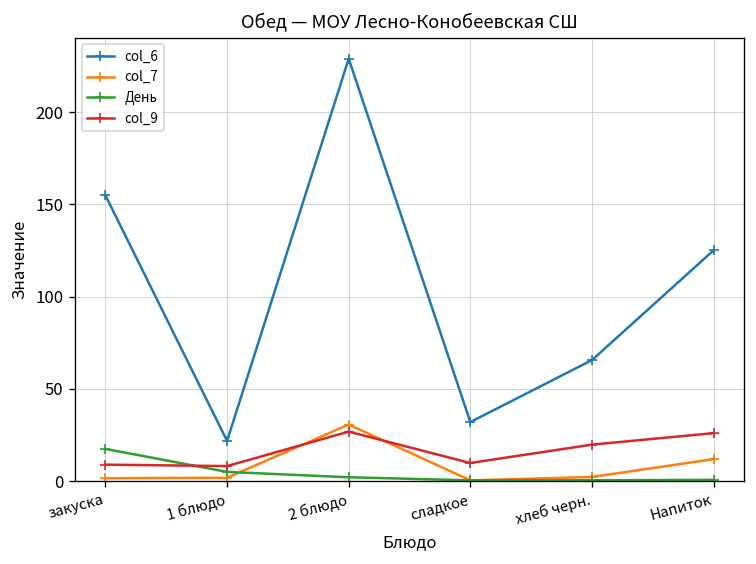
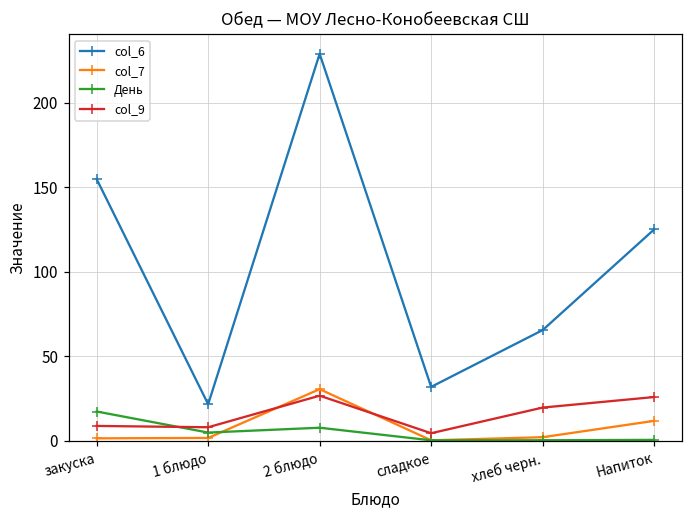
  {
    "col_6": {
      "закуска": 155,
      "1 блюдо": 22,
      "2 блюдо": 229,
      "сладкое": 32,
      "хлеб черн.": 66,
      "Напиток": 125
    },
    "col_7": {
      "закуска": 2,
      "1 блюдо": 2,
      "2 блюдо": 31,
      "хлеб черн.": 2,
      "Напиток": 12
    },
    "День": {
      "закуска": 17,
      "1 блюдо": 5,
-     "2 блюдо": 2,
+     "2 блюдо": 8,
      "хлеб черн.": 0,
      "Напиток": 1
    },
    "col_9": {
      "закуска": 9,
      "1 блюдо": 8,
      "2 блюдо": 27,
-     "сладкое": 10,
+     "сладкое": 5,
      "хлеб черн.": 20,
      "Напиток": 26
    }
  }
